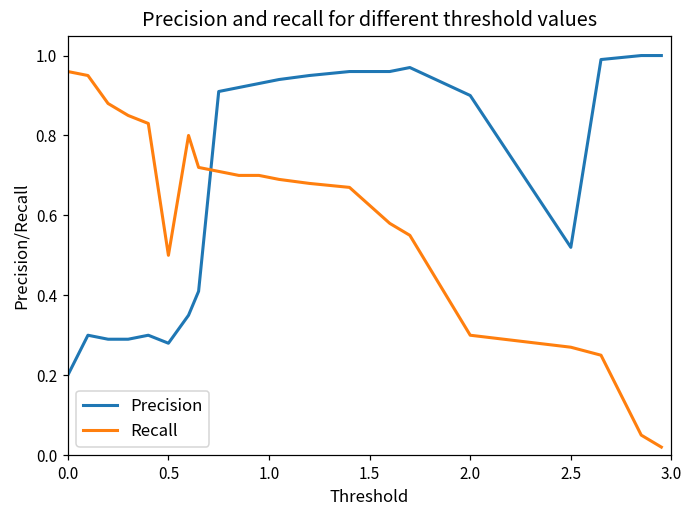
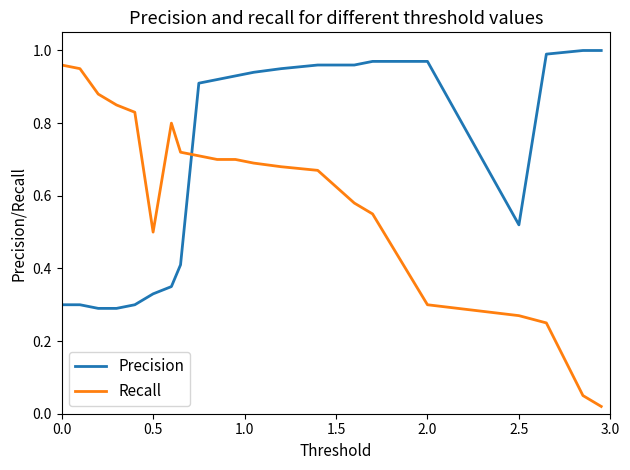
  {
    "Precision": {
-     "0.0": 0.2,
-     "0.5": 0.28,
-     "2.0": 0.90,
+     "0.0": 0.3,
+     "0.5": 0.33,
+     "2.0": 0.97,
      "2.5": 0.52
    },
    "Recall": {
      "0.0": 0.96,
      "0.5": 0.50,
      "2.0": 0.30,
      "2.5": 0.27
    }
  }
